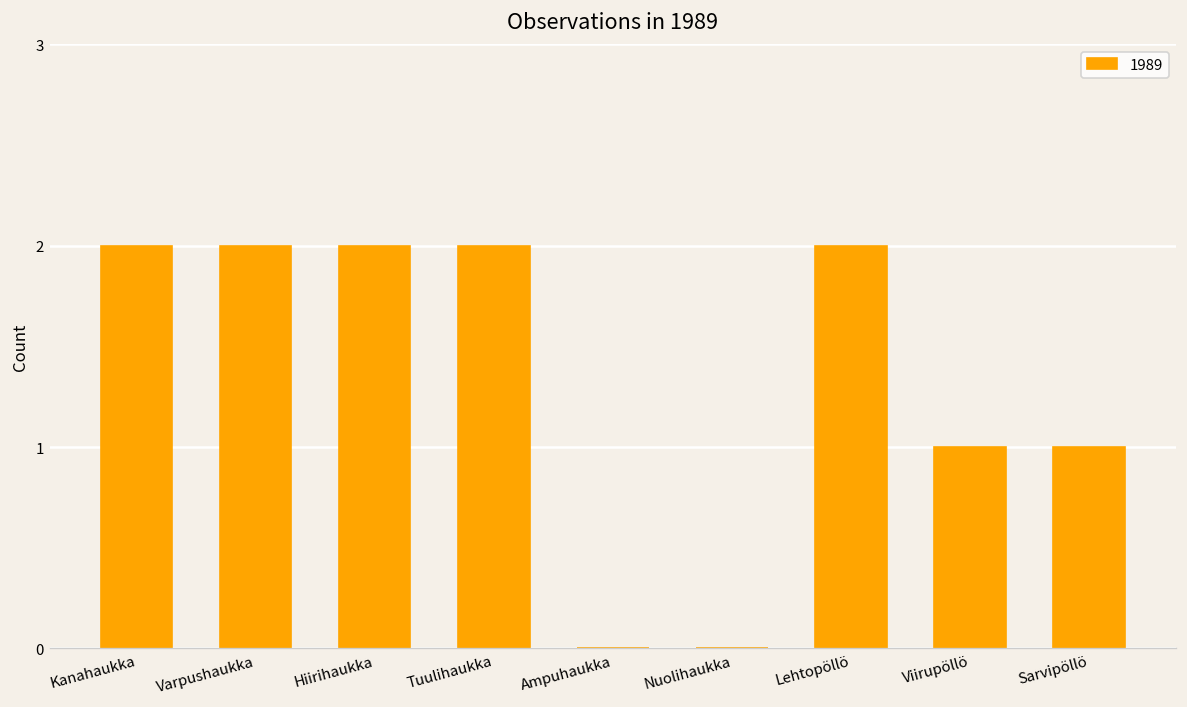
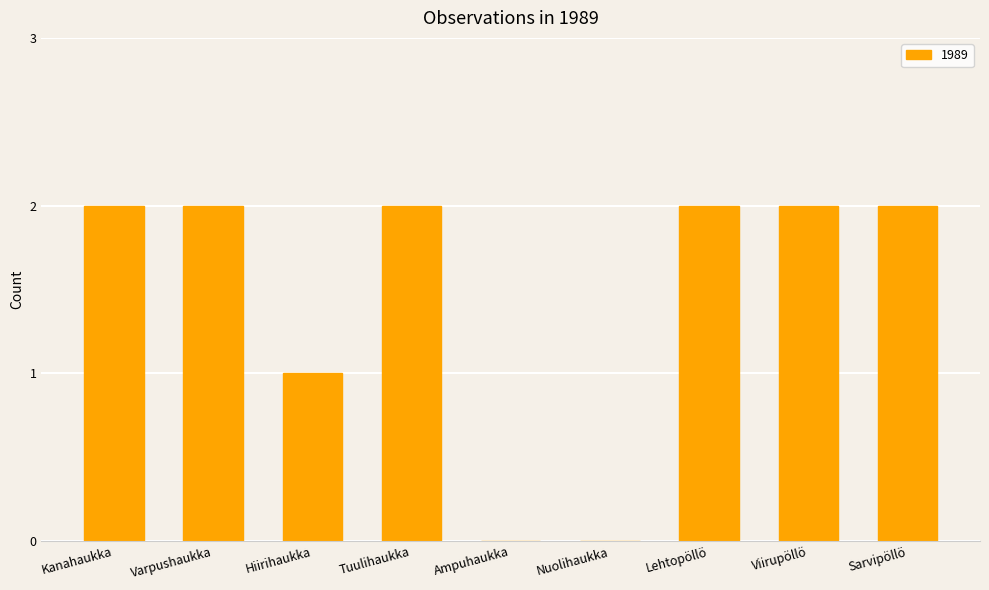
  {
    "Kanahaukka": 2,
    "Varpushaukka": 2,
-   "Hiirihaukka": 2,
+   "Hiirihaukka": 1,
    "Tuulihaukka": 2,
    "Ampuhaukka": 0,
    "Nuolihaukka": 0,
    "Lehtopöllö": 2,
-   "Viirupöllö": 1,
-   "Sarvipöllö": 1
+   "Viirupöllö": 2,
+   "Sarvipöllö": 2
  }
